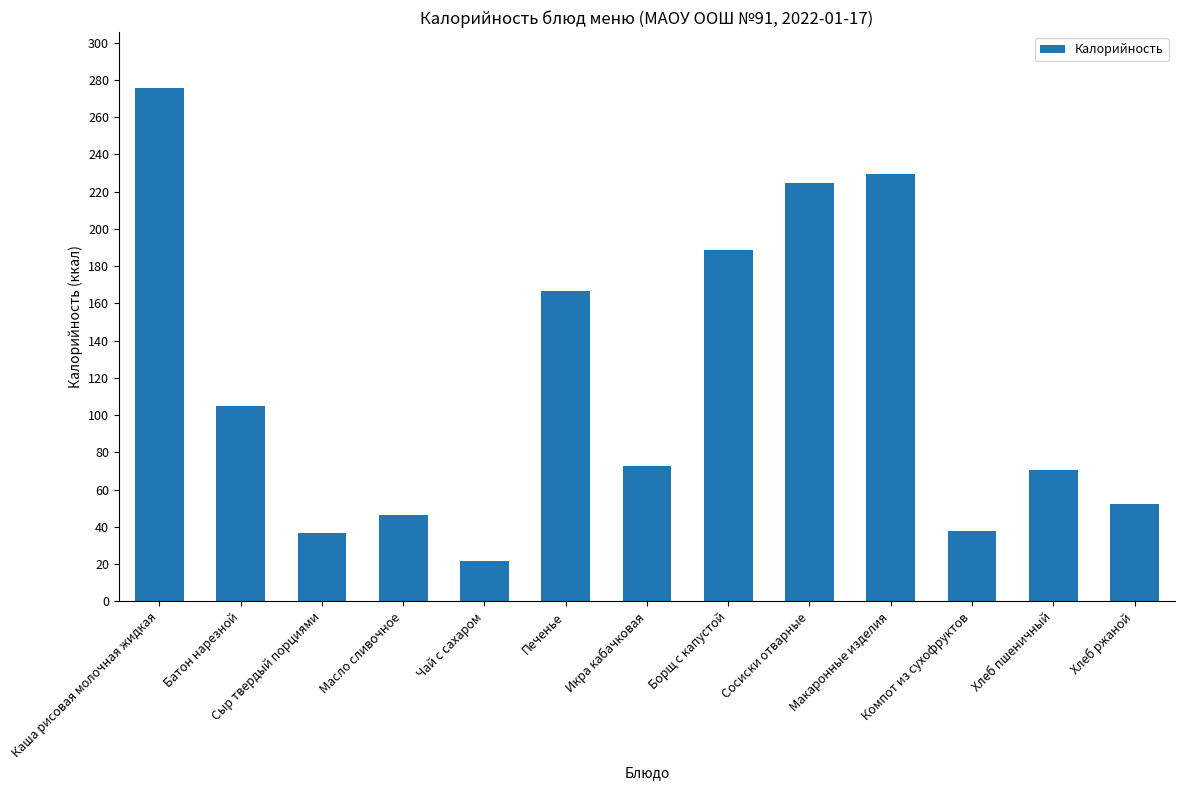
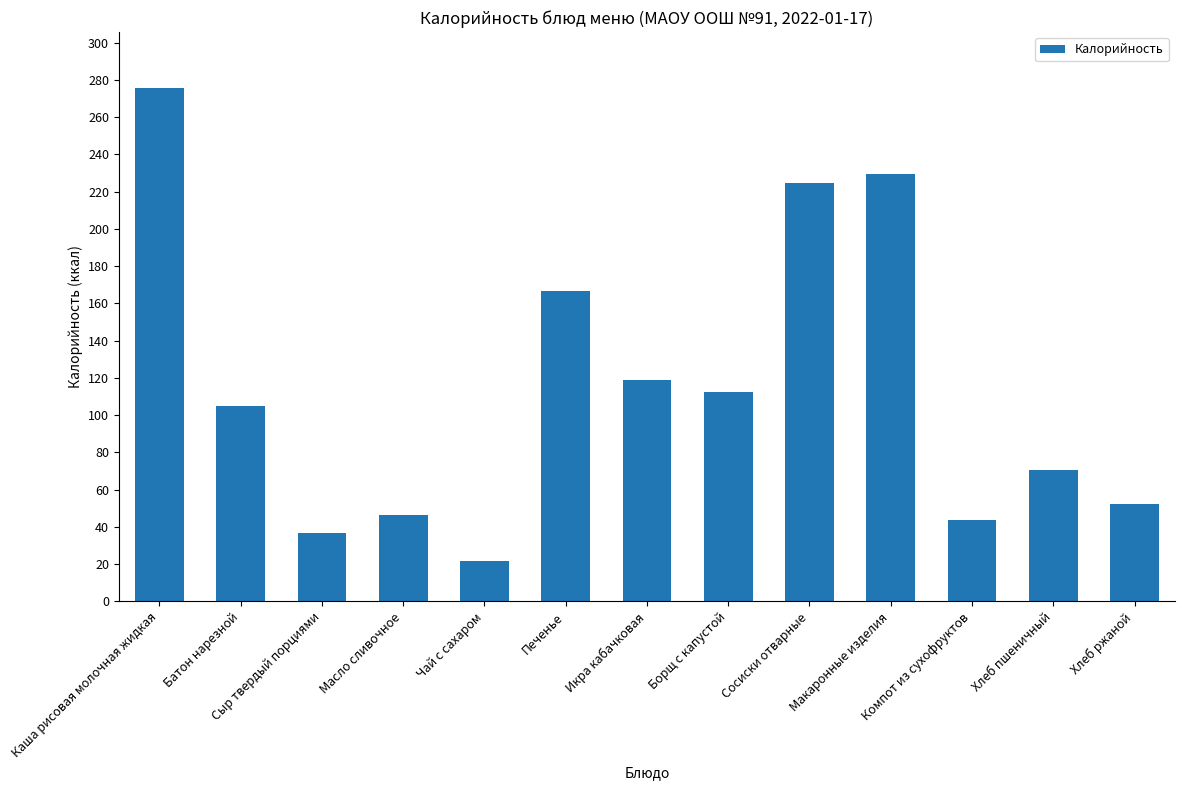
  {
    "Каша рисовая молочная жидкая": 276,
    "Батон нарезной": 105,
    "Сыр твердый порциями": 36,
    "Масло сливочное": 46,
    "Чай с сахаром": 22,
    "Печенье": 167,
-   "Икра кабачковая": 72,
-   "Борщ с капустой": 189,
+   "Икра кабачковая": 119,
+   "Борщ с капустой": 113,
    "Сосиски отварные": 225,
    "Макаронные изделия": 230,
-   "Компот из сухофруктов": 38,
+   "Компот из сухофруктов": 43,
    "Хлеб пшеничный": 71,
    "Хлеб ржаной": 52
  }
